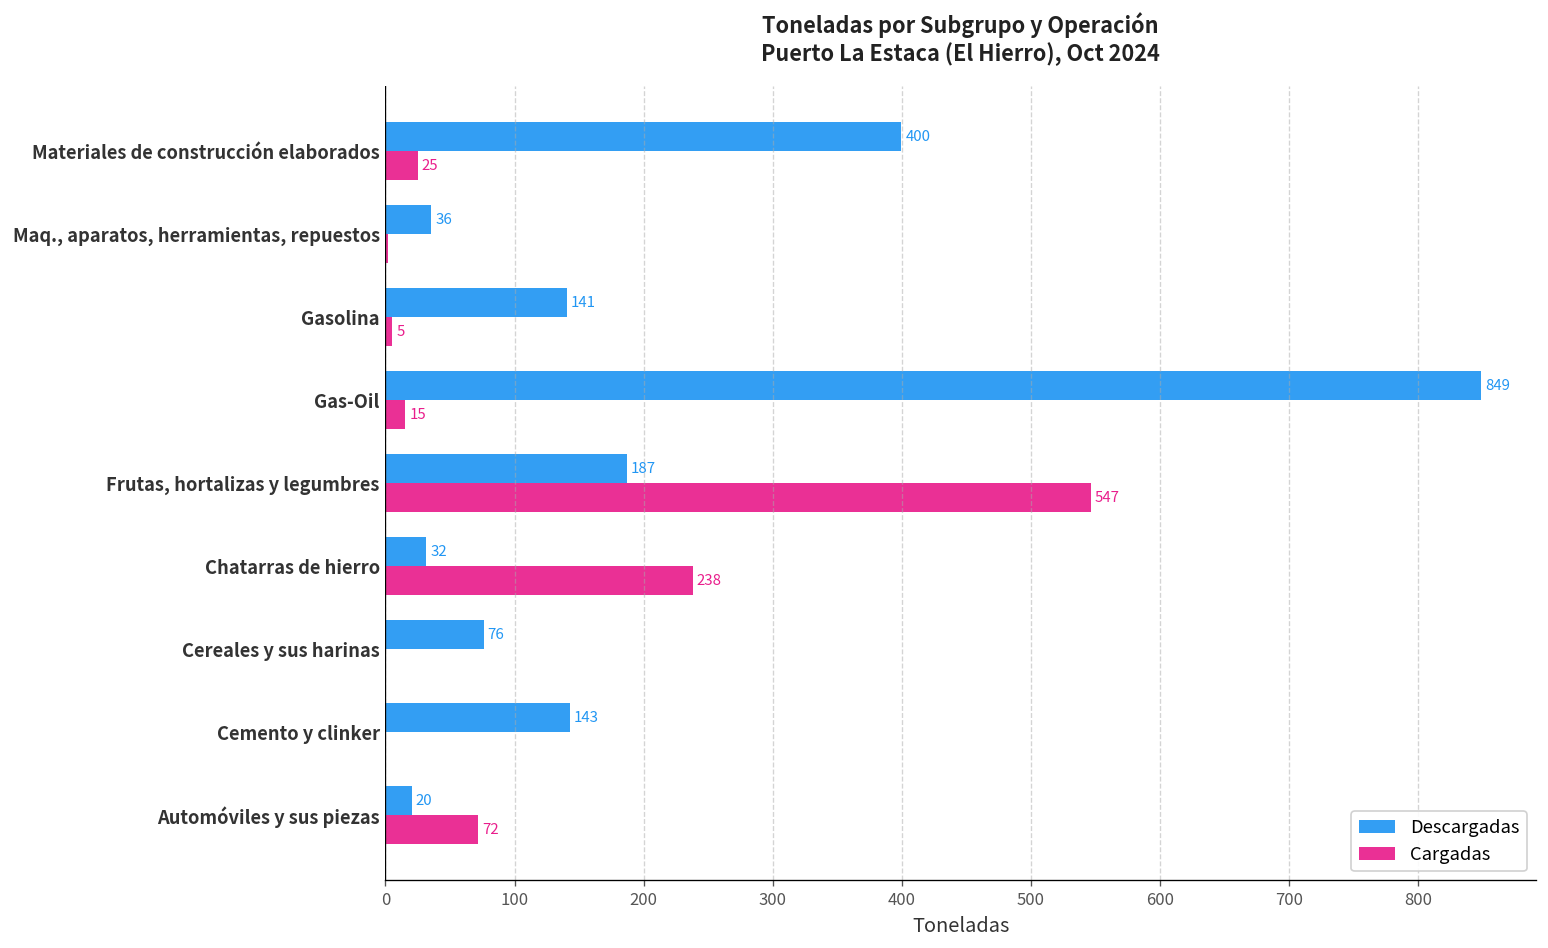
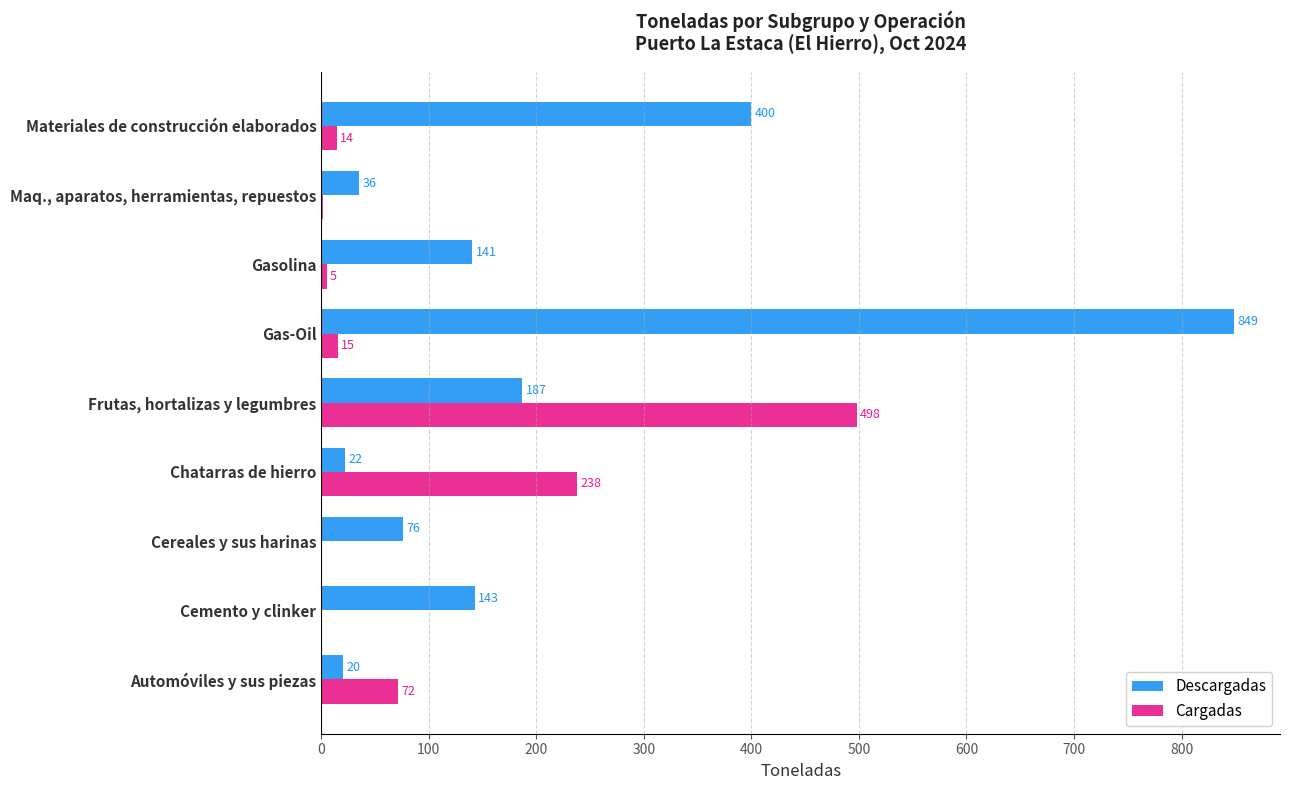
  {
    "Descargadas": {
      "Materiales de construcción elaborados": 400,
      "Maq., aparatos, herramientas, repuestos": 36,
      "Gasolina": 141,
      "Gas-Oil": 849,
      "Frutas, hortalizas y legumbres": 187,
-     "Chatarras de hierro": 32,
+     "Chatarras de hierro": 22,
      "Cereales y sus harinas": 76,
      "Cemento y clinker": 143,
      "Automóviles y sus piezas": 20
    },
    "Cargadas": {
-     "Materiales de construcción elaborados": 25,
+     "Materiales de construcción elaborados": 14,
      "Gasolina": 5,
      "Gas-Oil": 15,
-     "Frutas, hortalizas y legumbres": 547,
+     "Frutas, hortalizas y legumbres": 498,
      "Chatarras de hierro": 238,
      "Automóviles y sus piezas": 72
    }
  }
